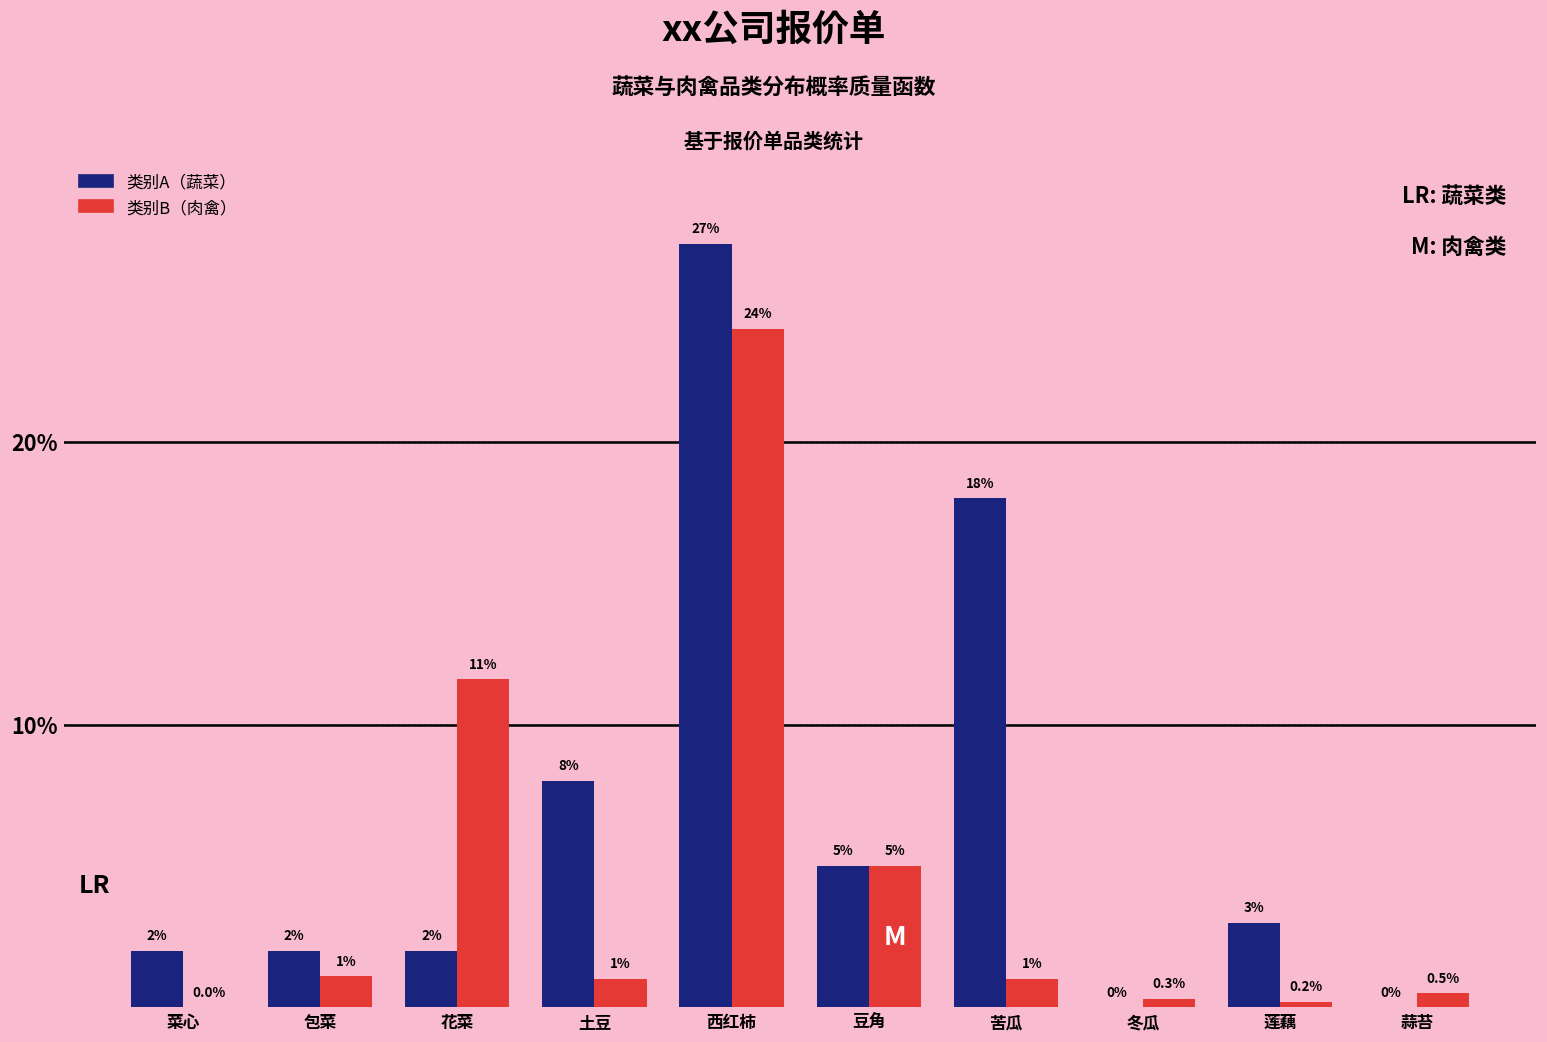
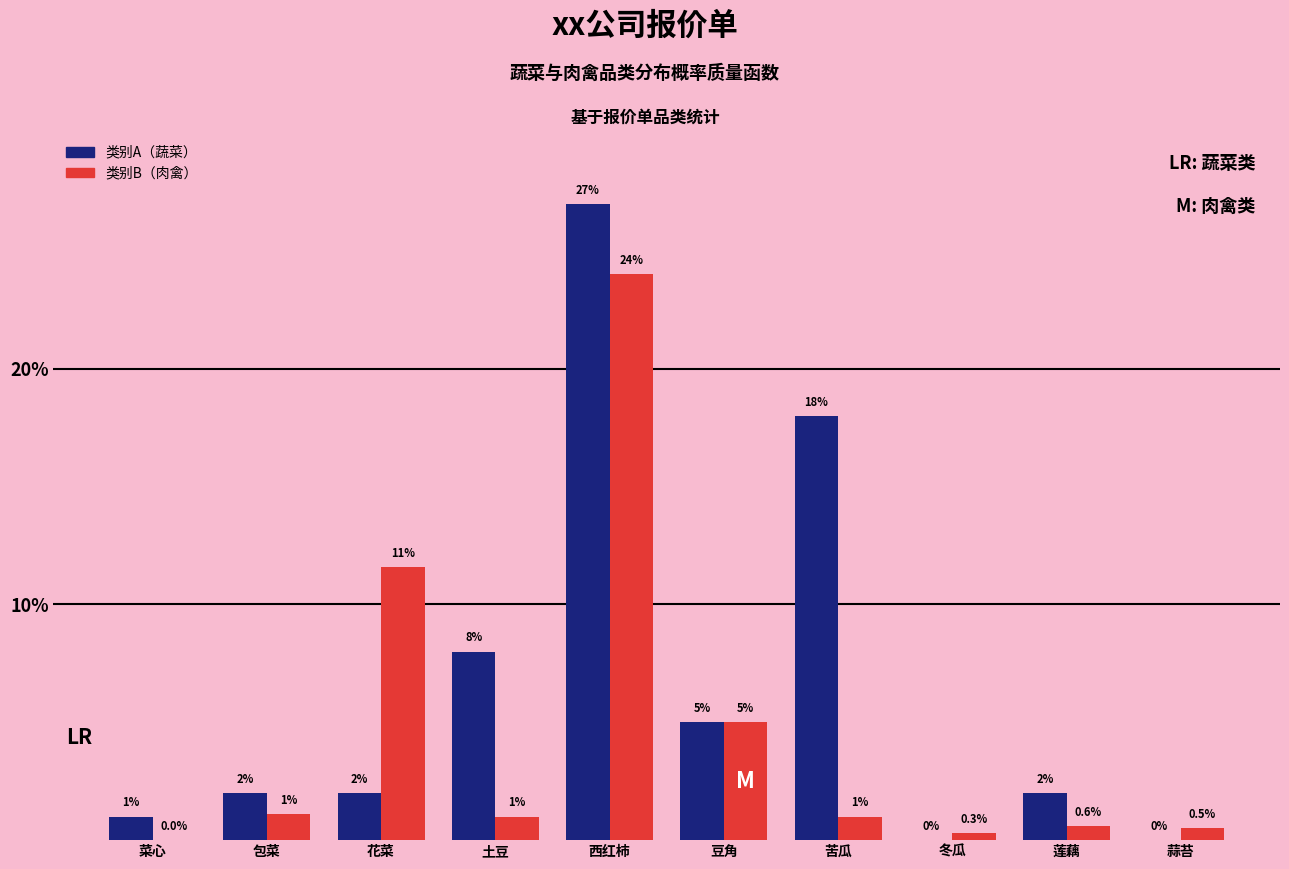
  {
    "类别A（蔬菜）": {
-     "菜心": "2%",
+     "菜心": "1%",
      "包菜": "2%",
      "花菜": "2%",
      "土豆": "8%",
      "西红柿": "27%",
      "豆角": "5%",
      "苦瓜": "18%",
      "冬瓜": "0%",
-     "莲藕": "3%",
+     "莲藕": "2%",
      "蒜苔": "0%"
    },
    "类别B（肉禽）": {
      "菜心": "0.0%",
      "包菜": "1%",
      "土豆": "1%",
      "西红柿": "24%",
      "豆角": "5%",
      "苦瓜": "1%",
      "冬瓜": "0.3%",
-     "莲藕": "0.2%",
+     "莲藕": "0.6%",
      "蒜苔": "0.5%"
    }
  }
